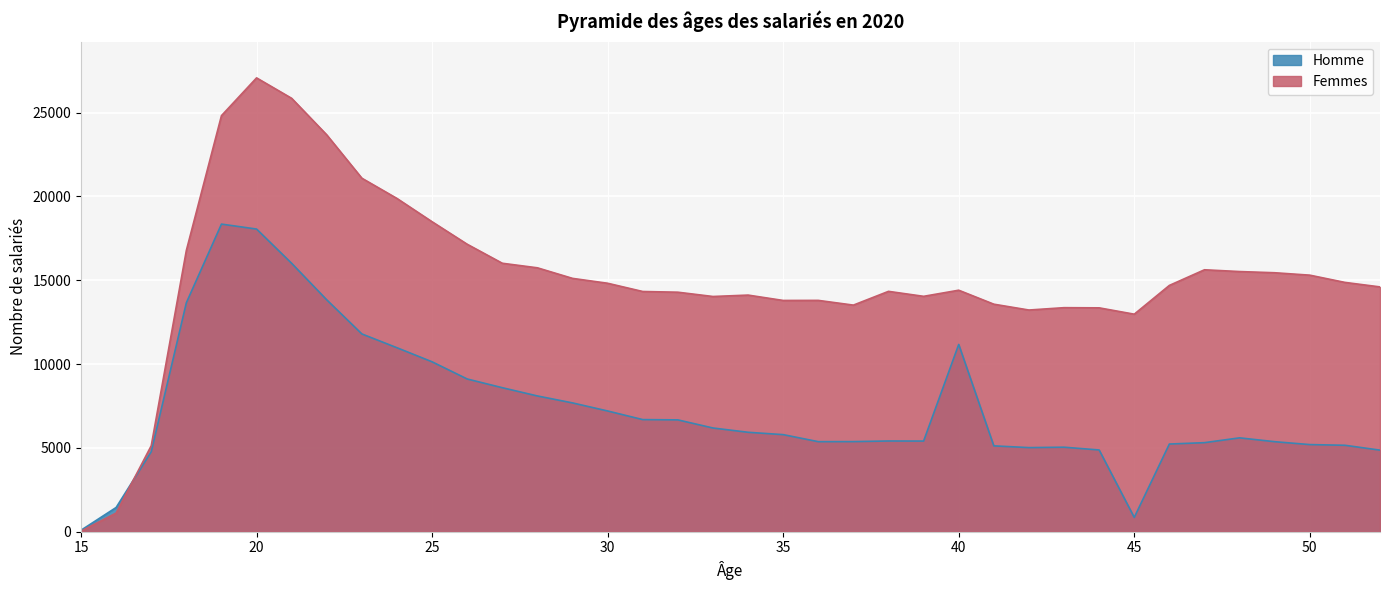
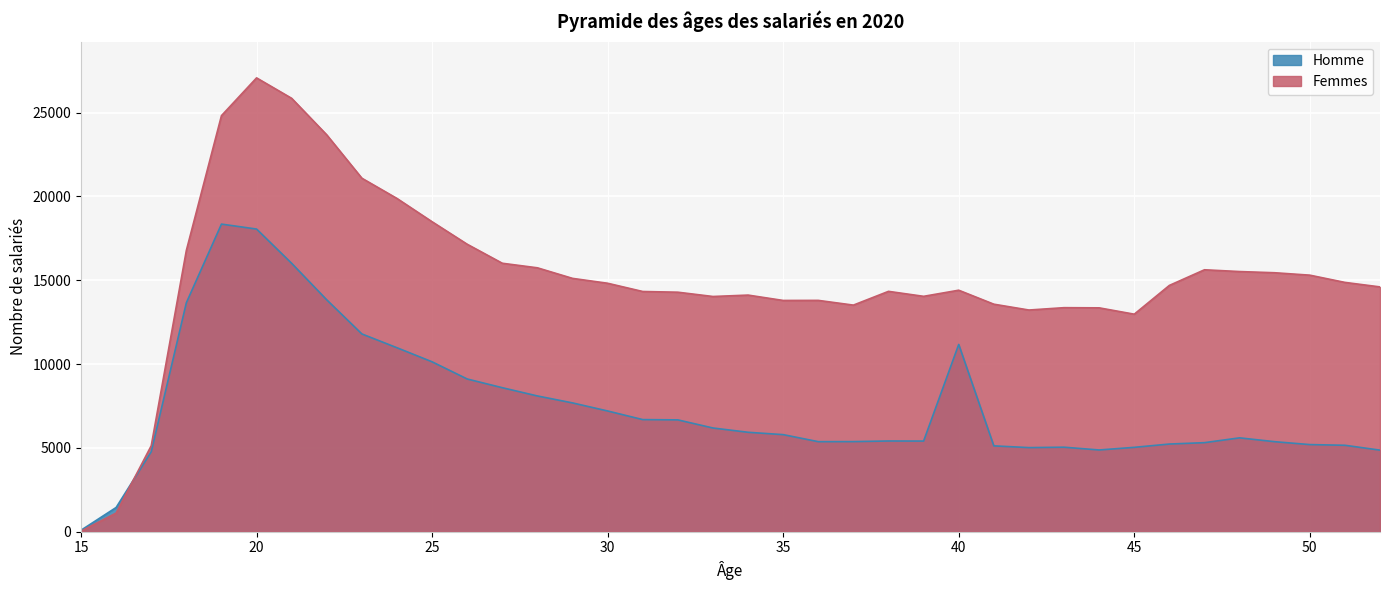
  {
    "Homme": {
      "20": 18100,
      "25": 10100,
      "30": 7200,
      "35": 5800,
      "40": 11200,
-     "45": 900,
+     "45": 5000,
      "50": 5200
    },
    "Femmes": {
      "20": 27100,
      "25": 18500,
      "30": 14800,
      "35": 13800,
      "40": 14400,
      "45": 13000,
      "50": 15300
    }
  }
